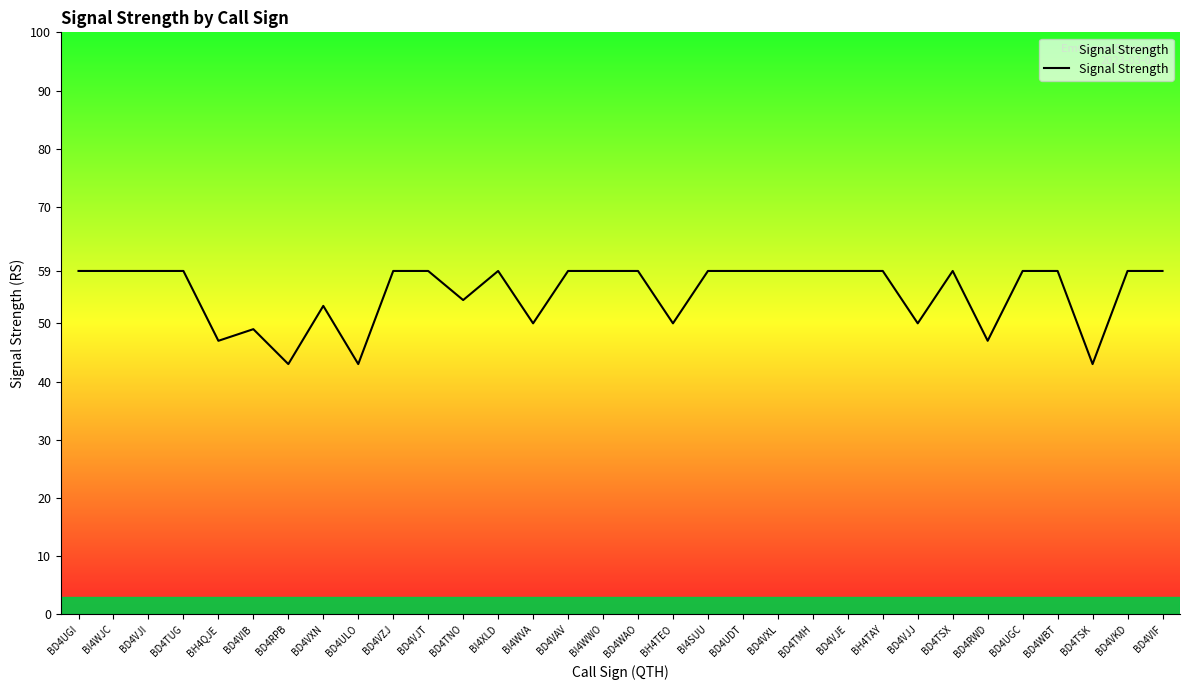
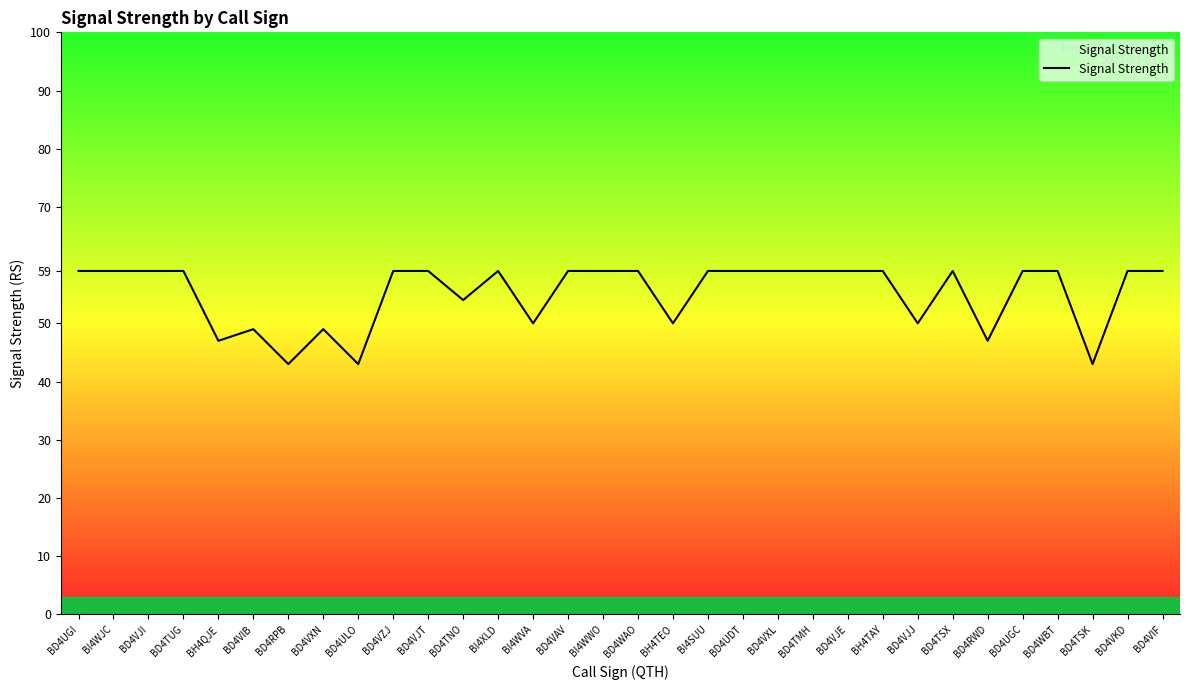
  {
    "BD4UGI": 59,
    "BI4WJC": 59,
    "BD4VJI": 59,
    "BD4TUG": 59,
    "BH4QJE": 47,
    "BD4VIB": 49,
    "BD4RPB": 43,
-   "BD4VXN": 53,
+   "BD4VXN": 49,
    "BD4ULO": 43,
    "BD4VZJ": 59,
    "BD4VJT": 59,
    "BD4TNO": 54,
    "BI4XLD": 59,
    "BI4WVA": 50,
    "BD4VAV": 59,
    "BI4WWO": 59,
    "BD4WAO": 59,
    "BH4TEO": 50,
    "BI4SUU": 59,
    "BD4UDT": 59,
    "BD4VXL": 59,
    "BD4TMH": 59,
    "BD4VJE": 59,
    "BH4TAY": 59,
    "BD4VJJ": 50,
    "BD4TSX": 59,
    "BD4RWD": 47,
    "BD4UGC": 59,
    "BD4WBT": 59,
    "BD4TSK": 43,
    "BD4VKD": 59,
    "BD4VIF": 59
  }
